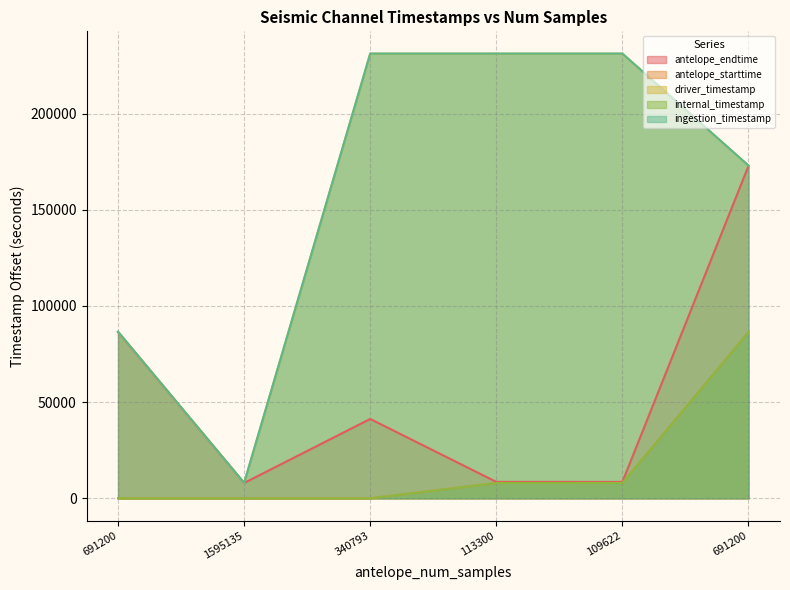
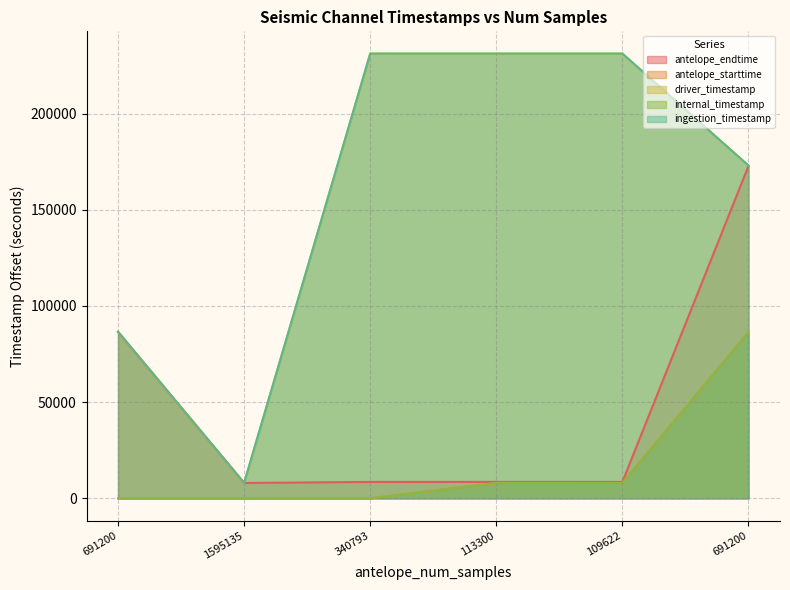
  {
    "antelope_endtime": {
-     "340793": 41000
+     "340793": 9000
    },
    "internal_timestamp": {
      "1595135": 0,
      "340793": 0
    },
    "ingestion_timestamp": {
      "340793": 231000,
      "113300": 231000,
      "109622": 231000
    }
  }
